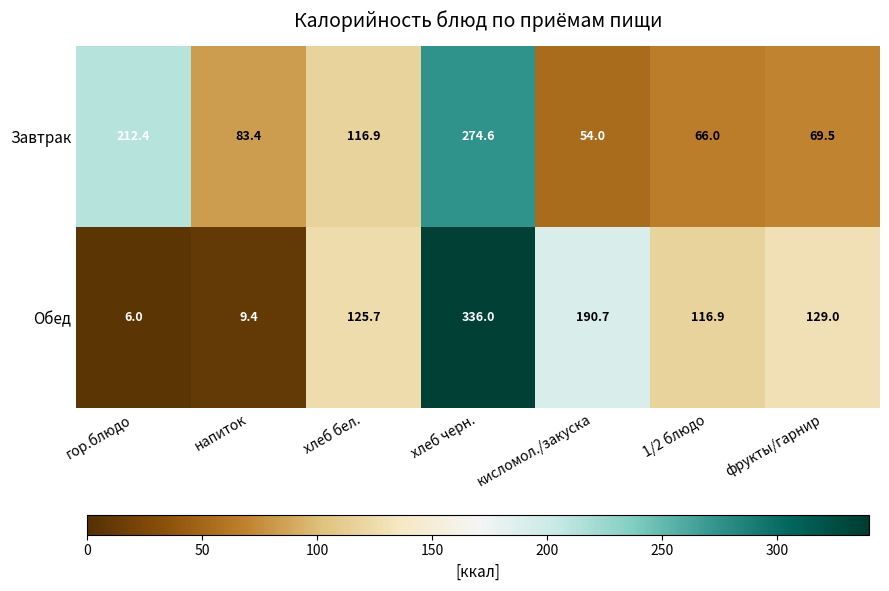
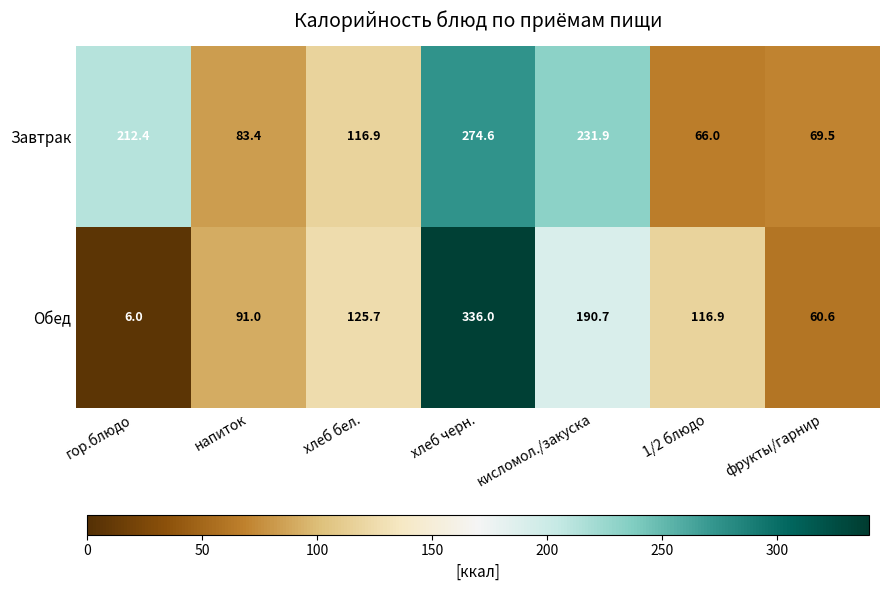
  {
    "Завтрак": {
      "гор.блюдо": 212.4,
      "напиток": 83.4,
      "хлеб бел.": 116.9,
      "хлеб черн.": 274.6,
-     "кисломол./закуска": 54.0,
+     "кисломол./закуска": 231.9,
      "1/2 блюдо": 66.0,
      "фрукты/гарнир": 69.5
    },
    "Обед": {
      "гор.блюдо": 6.0,
-     "напиток": 9.4,
+     "напиток": 91.0,
      "хлеб бел.": 125.7,
      "хлеб черн.": 336.0,
      "кисломол./закуска": 190.7,
      "1/2 блюдо": 116.9,
-     "фрукты/гарнир": 129.0
+     "фрукты/гарнир": 60.6
    }
  }
